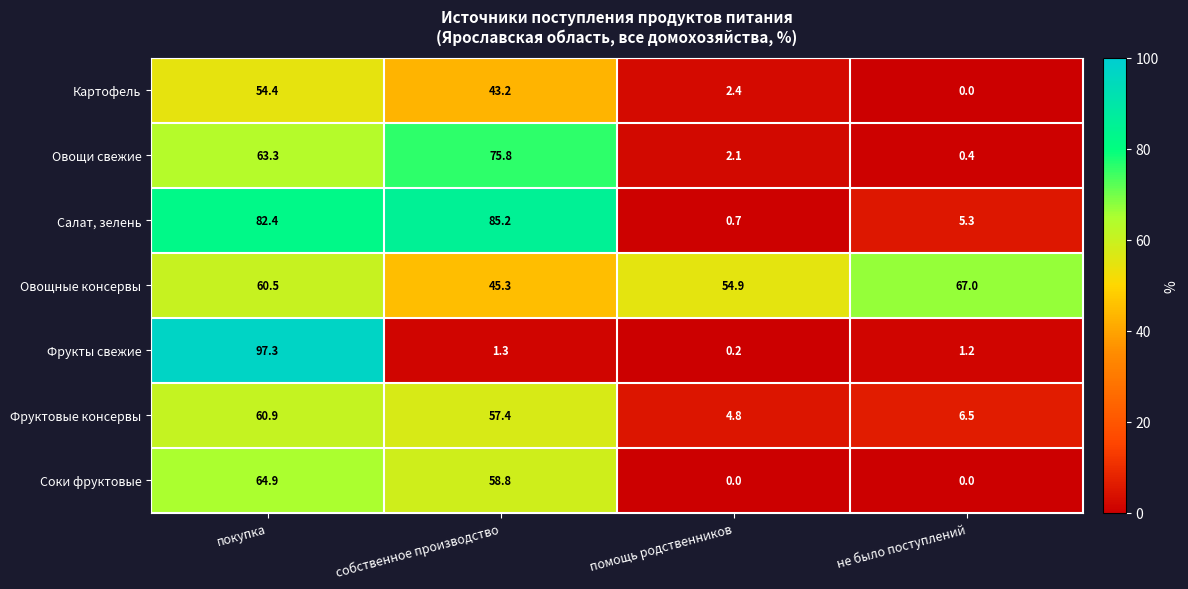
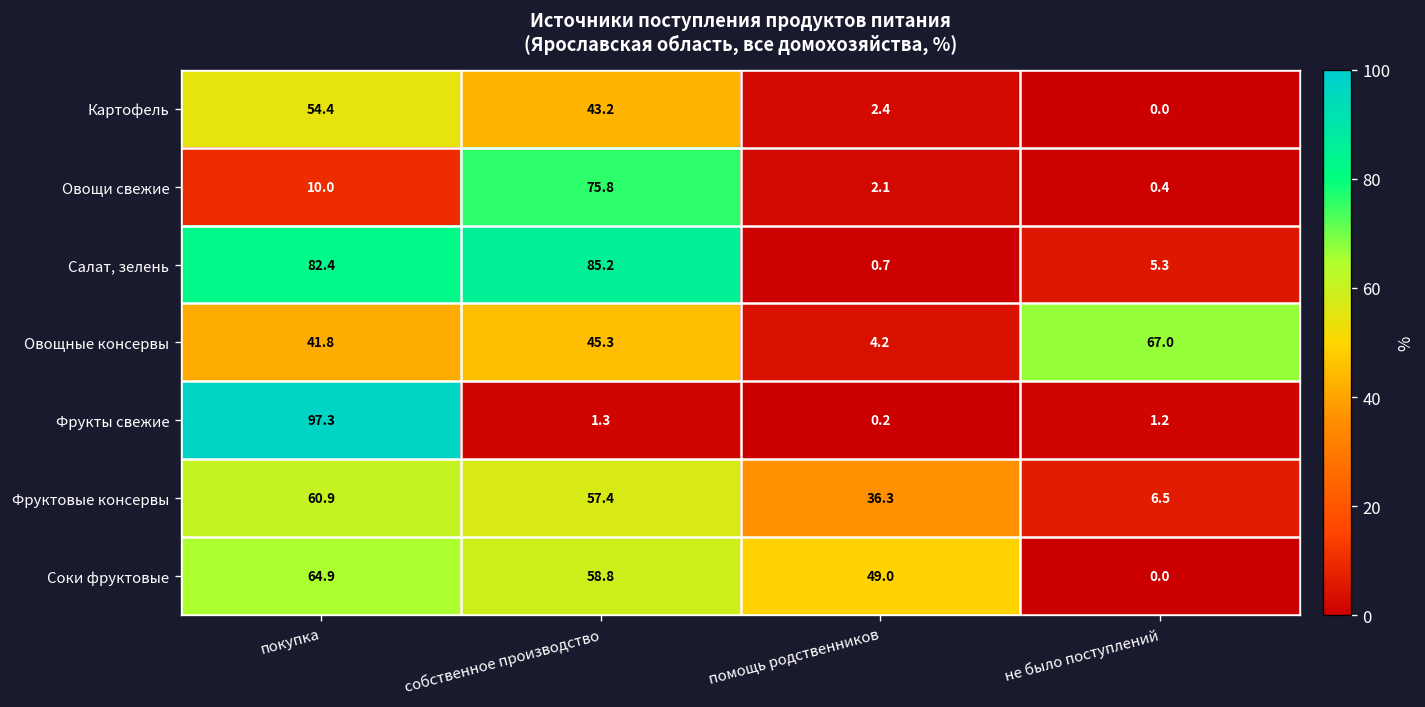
  {
    "Картофель": {
      "покупка": 54.4,
      "собственное производство": 43.2,
      "помощь родственников": 2.4,
      "не было поступлений": 0.0
    },
    "Овощи свежие": {
-     "покупка": 63.3,
+     "покупка": 10.0,
      "собственное производство": 75.8,
      "помощь родственников": 2.1,
      "не было поступлений": 0.4
    },
    "Салат, зелень": {
      "покупка": 82.4,
      "собственное производство": 85.2,
      "помощь родственников": 0.7,
      "не было поступлений": 5.3
    },
    "Овощные консервы": {
-     "покупка": 60.5,
+     "покупка": 41.8,
      "собственное производство": 45.3,
-     "помощь родственников": 54.9,
+     "помощь родственников": 4.2,
      "не было поступлений": 67.0
    },
    "Фрукты свежие": {
      "покупка": 97.3,
      "собственное производство": 1.3,
      "помощь родственников": 0.2,
      "не было поступлений": 1.2
    },
    "Фруктовые консервы": {
      "покупка": 60.9,
      "собственное производство": 57.4,
-     "помощь родственников": 4.8,
+     "помощь родственников": 36.3,
      "не было поступлений": 6.5
    },
    "Соки фруктовые": {
      "покупка": 64.9,
      "собственное производство": 58.8,
-     "помощь родственников": 0.0,
+     "помощь родственников": 49.0,
      "не было поступлений": 0.0
    }
  }
